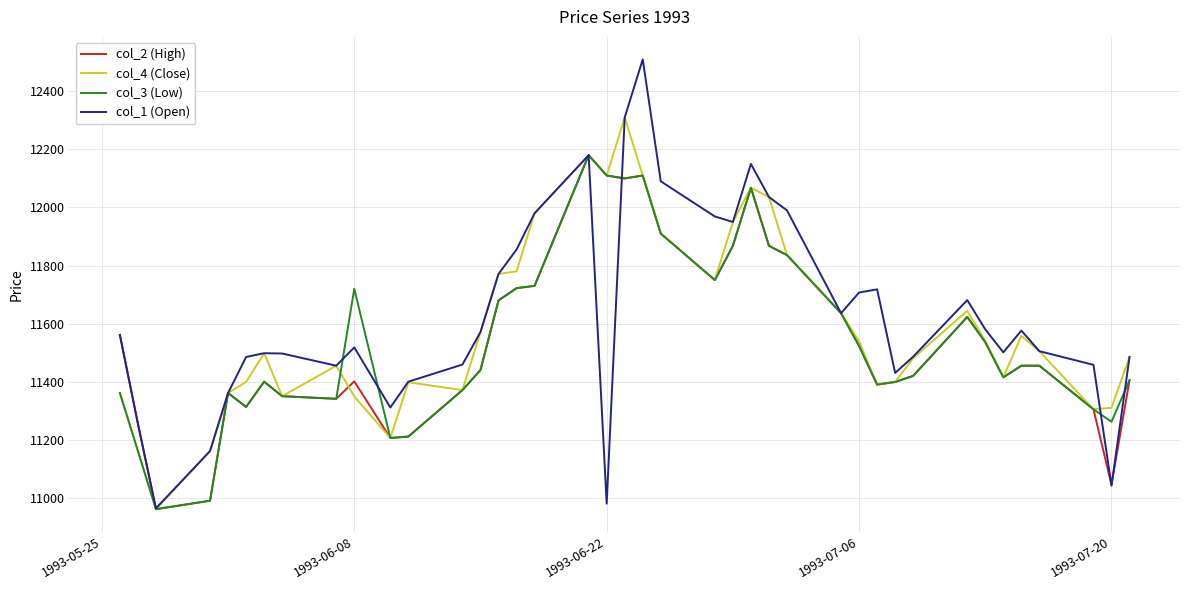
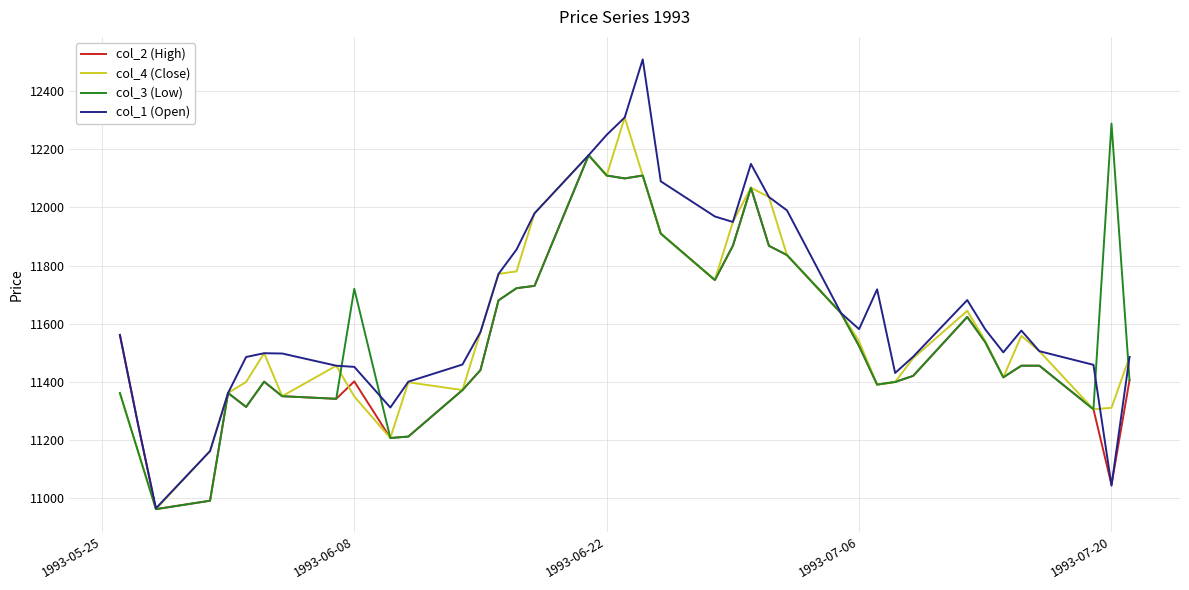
  {
    "col_2 (High)": {
      "1993-06-08": 11400
    },
    "col_4 (Close)": {
      "1993-06-08": 11350,
      "1993-07-06": 11540,
      "1993-07-20": 11310
    },
    "col_3 (Low)": {
      "1993-06-08": 11720,
-     "1993-07-20": 11260
+     "1993-07-20": 12290
    },
    "col_1 (Open)": {
-     "1993-06-08": 11520,
-     "1993-06-22": 10980,
-     "1993-07-06": 11710
+     "1993-06-08": 11450,
+     "1993-06-22": 12250,
+     "1993-07-06": 11580
    }
  }
